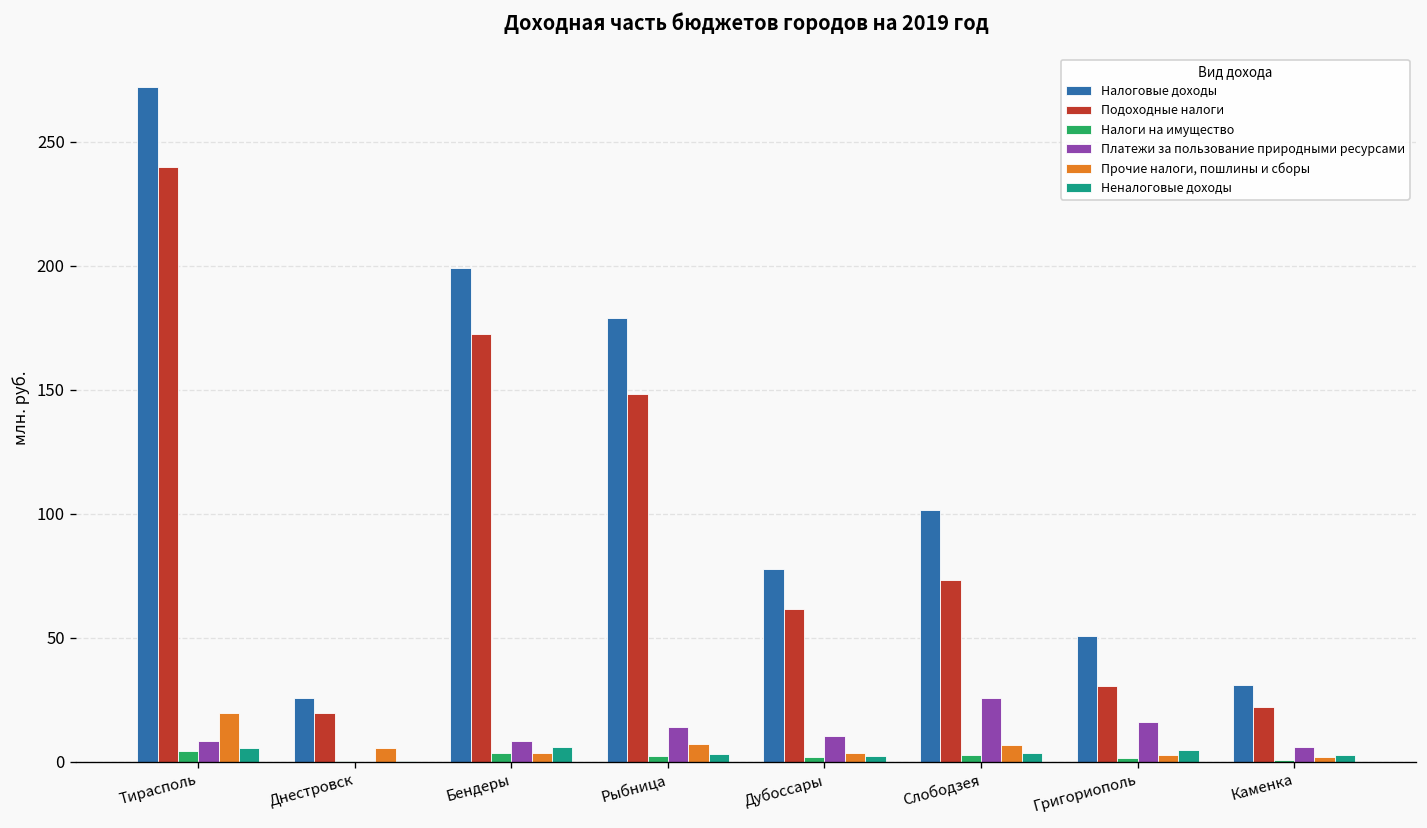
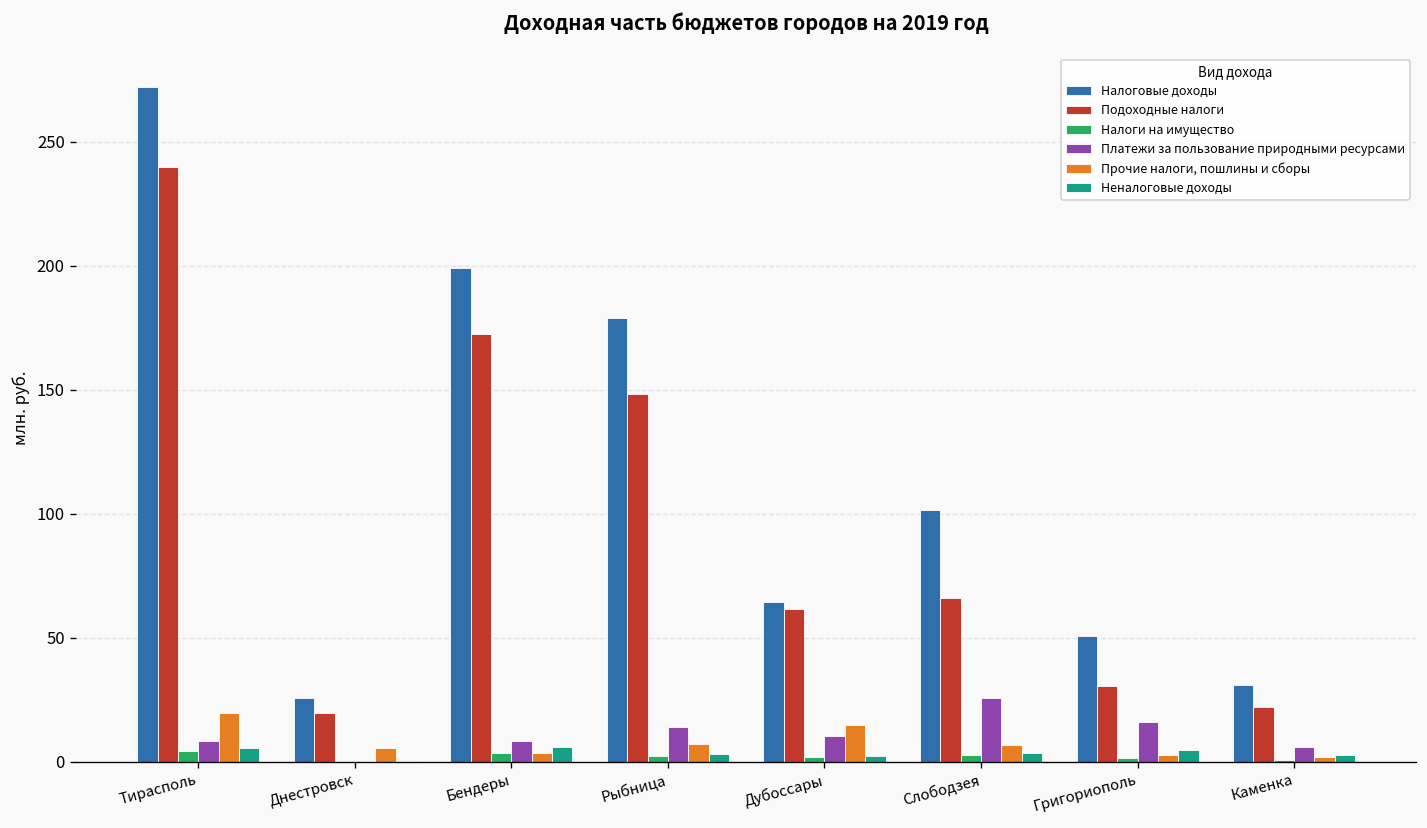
  {
    "Налоговые доходы": {
      "Тирасполь": 272,
      "Днестровск": 26,
      "Бендеры": 199,
      "Рыбница": 179,
-     "Дубоссары": 78,
+     "Дубоссары": 64,
      "Слободзея": 101,
      "Григориополь": 51,
      "Каменка": 31
    },
    "Подоходные налоги": {
      "Тирасполь": 240,
      "Днестровск": 20,
      "Бендеры": 173,
      "Рыбница": 148,
      "Дубоссары": 61,
-     "Слободзея": 73,
+     "Слободзея": 66,
      "Григориополь": 30,
      "Каменка": 22
    },
    "Платежи за пользование природными ресурсами": {
      "Тирасполь": 8,
      "Бендеры": 9,
      "Рыбница": 14,
      "Дубоссары": 10,
      "Слободзея": 26,
      "Григориополь": 16,
      "Каменка": 6
    },
    "Прочие налоги, пошлины и сборы": {
      "Тирасполь": 20,
      "Днестровск": 6,
      "Бендеры": 4,
      "Рыбница": 7,
-     "Дубоссары": 4,
+     "Дубоссары": 15,
      "Слободзея": 7,
      "Григориополь": 3,
      "Каменка": 2
    }
  }
